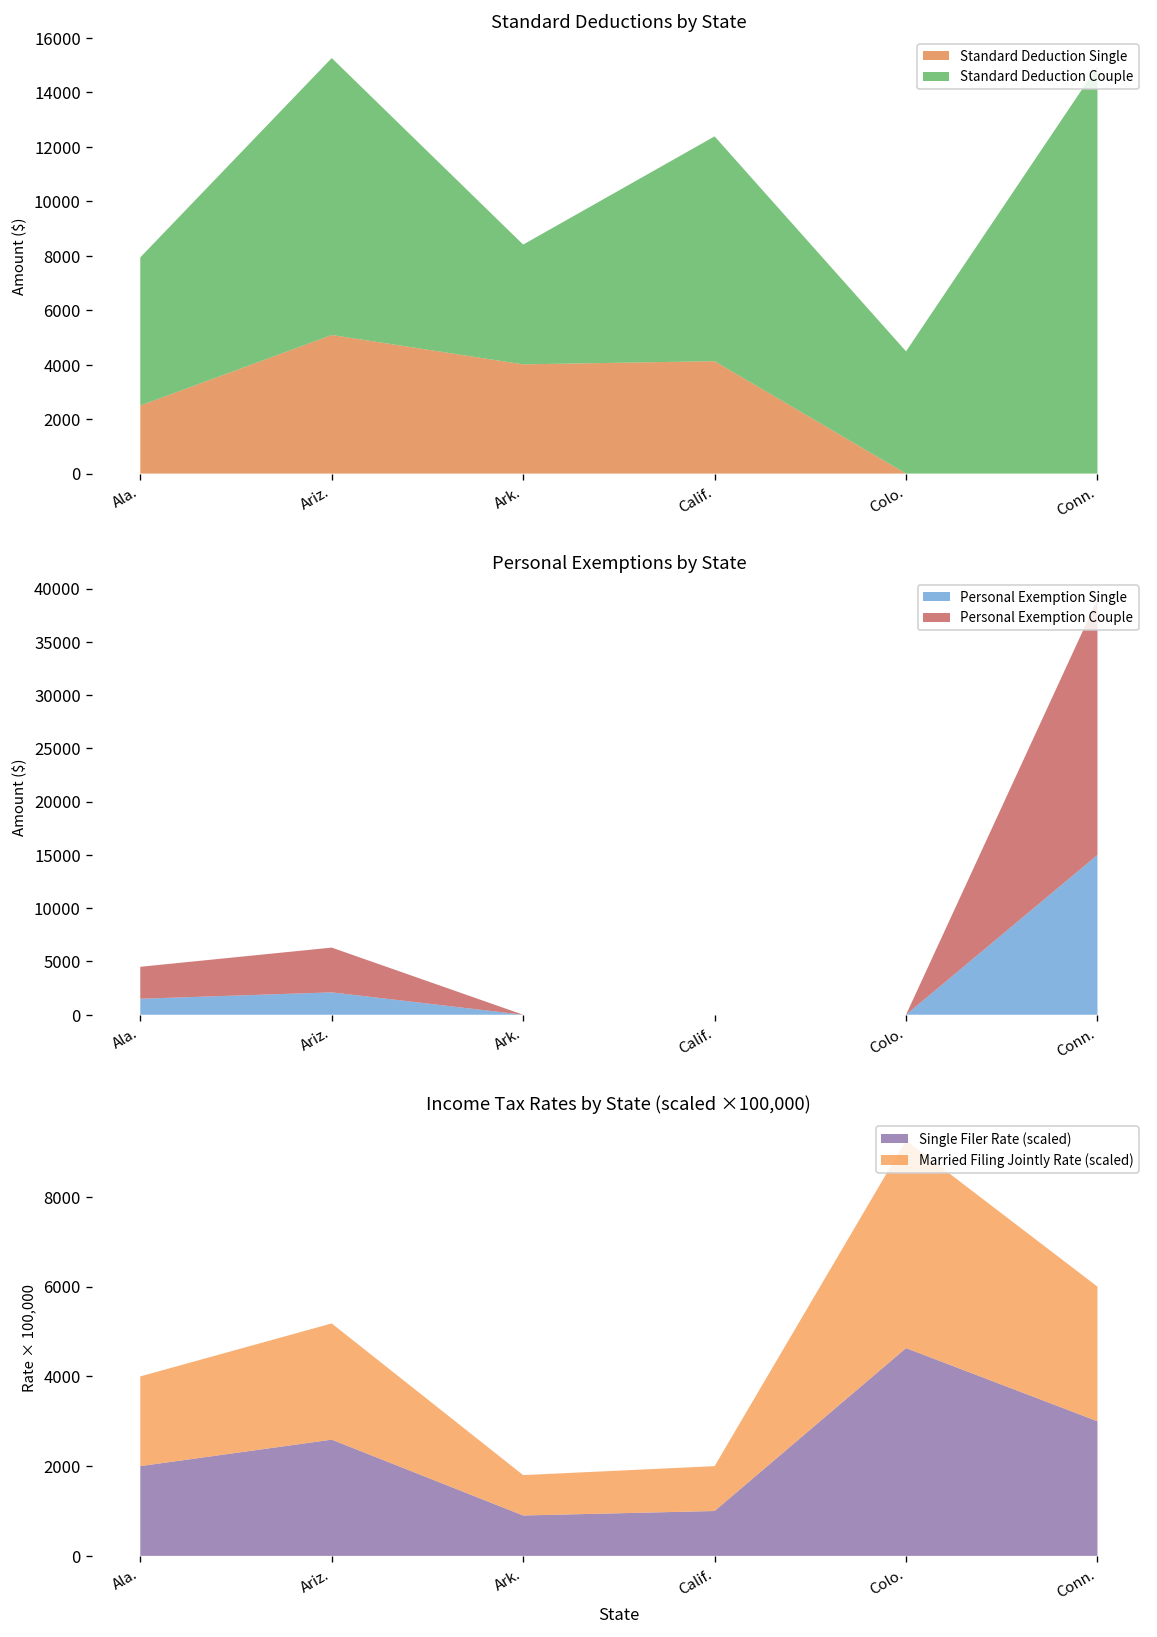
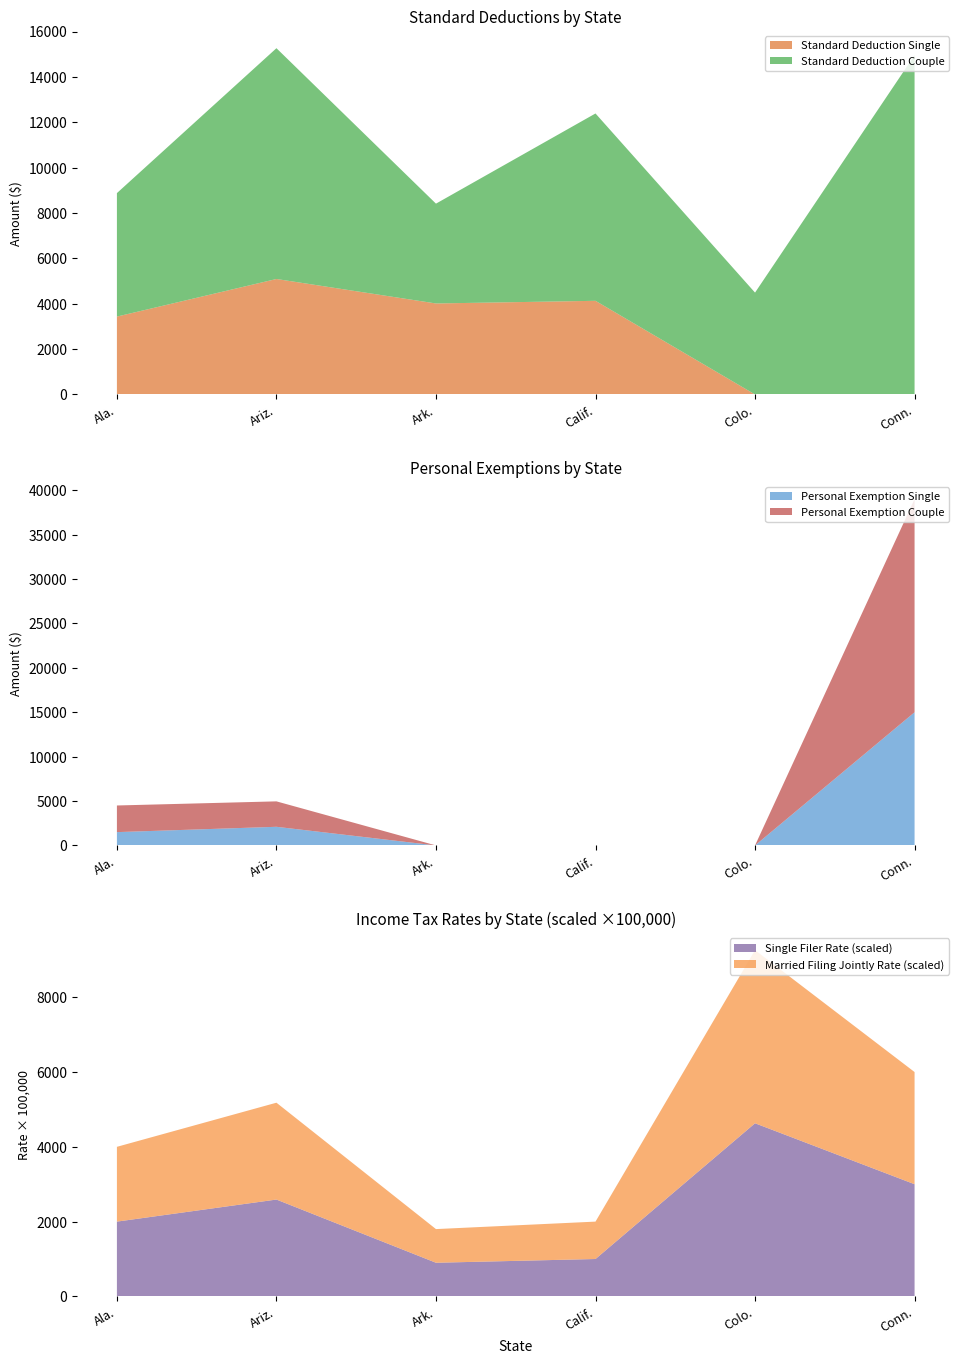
  {
    "Standard Deductions by State": {
      "Standard Deduction Single": {
-       "Ala.": 2500,
+       "Ala.": 3400,
        "Ariz.": 5100,
        "Ark.": 4000,
        "Calif.": 4100,
        "Colo.": 0,
        "Conn.": 0
      },
      "Standard Deduction Couple": {
        "Ala.": 5400,
        "Ariz.": 10200,
        "Ark.": 4400,
        "Calif.": 8300,
        "Colo.": 4500
      }
    },
    "Personal Exemptions by State": {
      "Personal Exemption Single": {
        "Ala.": 2000,
        "Ariz.": 2000,
        "Conn.": 15000
      },
      "Personal Exemption Couple": {
        "Ala.": 3000,
-       "Ariz.": 4000
+       "Ariz.": 3000
      }
    },
    "Income Tax Rates by State (scaled ×100,000)": {
      "Single Filer Rate (scaled)": {
        "Ala.": 2000,
        "Ariz.": 2600,
        "Ark.": 900,
        "Calif.": 1000,
        "Colo.": 4600,
        "Conn.": 3000
      },
      "Married Filing Jointly Rate (scaled)": {
        "Ala.": 2000,
        "Ariz.": 2600,
        "Ark.": 900,
        "Calif.": 1000,
        "Conn.": 3000
      }
    }
  }
